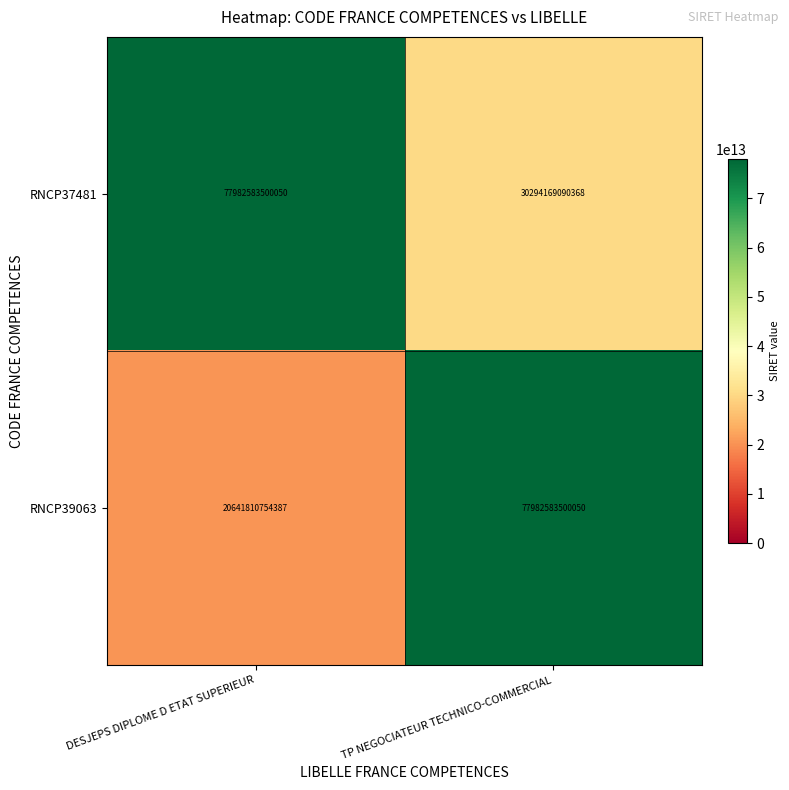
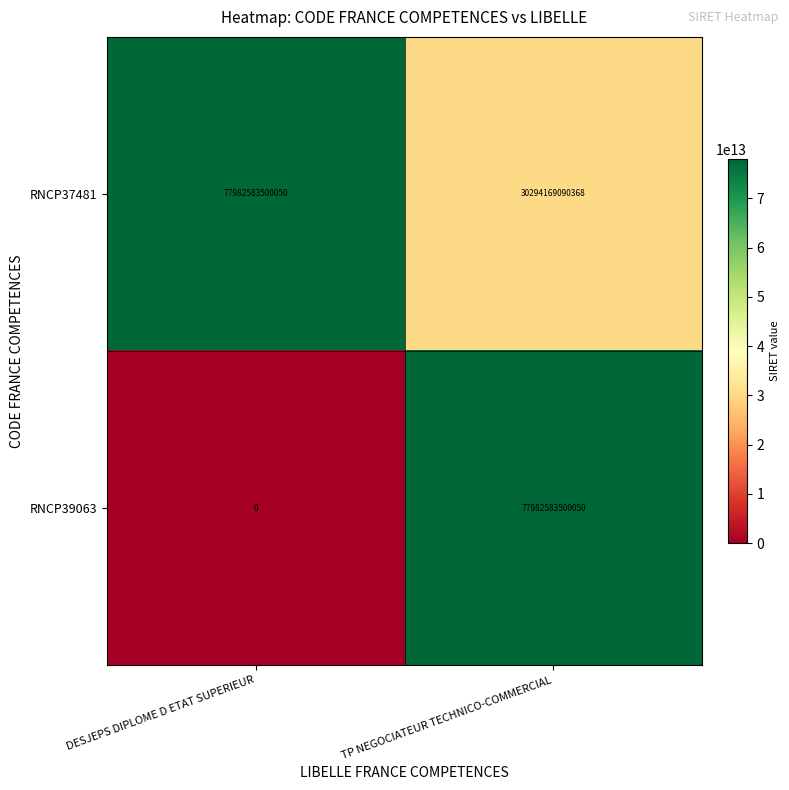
  {
    "RNCP37481": {
      "DESJEPS DIPLOME D ETAT SUPERIEUR": 77982583500050,
      "TP NEGOCIATEUR TECHNICO-COMMERCIAL": 30294169090368
    },
    "RNCP39063": {
-     "DESJEPS DIPLOME D ETAT SUPERIEUR": 20641810754387,
+     "DESJEPS DIPLOME D ETAT SUPERIEUR": 0,
      "TP NEGOCIATEUR TECHNICO-COMMERCIAL": 77982583500050
    }
  }
